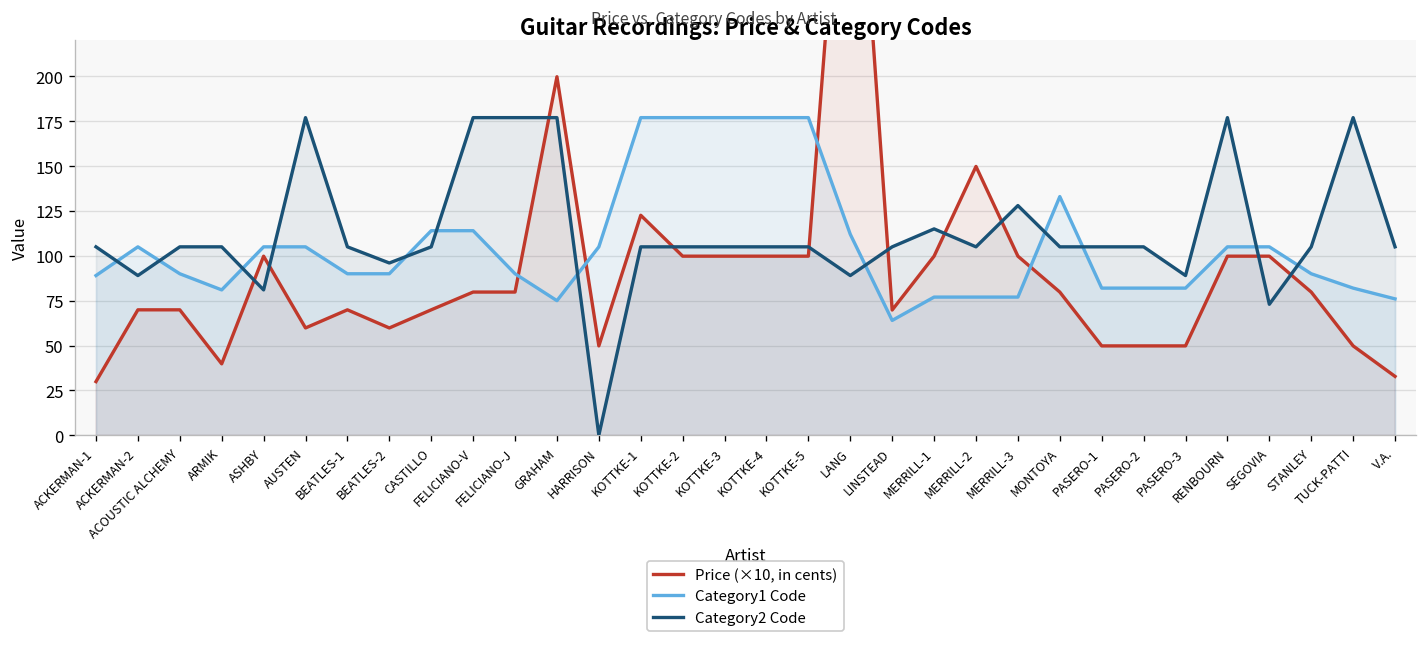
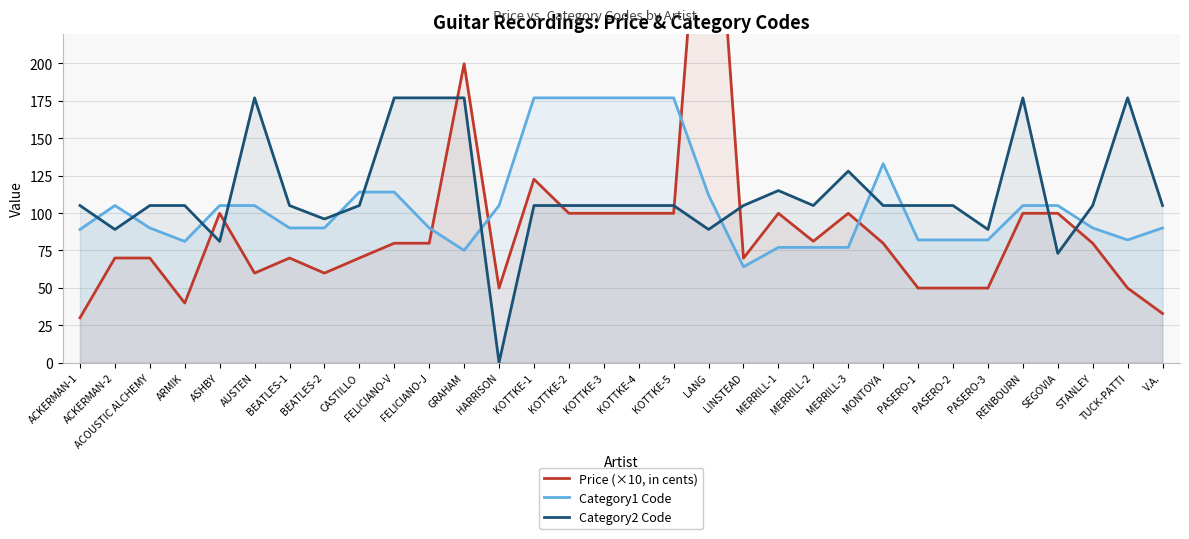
  {
    "Price (×10, in cents)": {
      "ACKERMAN-1": 30,
      "ACKERMAN-2": 70,
      "ACOUSTIC ALCHEMY": 70,
      "ARMIK": 40,
      "ASHBY": 100,
      "AUSTEN": 60,
      "BEATLES-1": 70,
      "BEATLES-2": 60,
      "CASTILLO": 70,
      "FELICIANO-V": 80,
      "FELICIANO-J": 80,
      "GRAHAM": 200,
      "HARRISON": 50,
      "KOTTKE-1": 123,
      "KOTTKE-2": 100,
      "KOTTKE-3": 100,
      "KOTTKE-4": 100,
      "KOTTKE-5": 100,
      "LINSTEAD": 70,
      "MERRILL-1": 100,
-     "MERRILL-2": 150,
+     "MERRILL-2": 81,
      "MERRILL-3": 100,
      "MONTOYA": 80,
      "PASERO-1": 50,
      "PASERO-2": 50,
      "PASERO-3": 50,
      "RENBOURN": 100,
      "SEGOVIA": 100,
      "STANLEY": 80,
      "TUCK-PATTI": 50,
      "V.A.": 33
    },
    "Category1 Code": {
      "ACKERMAN-1": 89,
      "ACKERMAN-2": 105,
      "ACOUSTIC ALCHEMY": 90,
      "ARMIK": 81,
      "ASHBY": 105,
      "AUSTEN": 105,
      "BEATLES-1": 90,
      "BEATLES-2": 90,
      "CASTILLO": 114,
      "FELICIANO-V": 114,
      "FELICIANO-J": 90,
      "GRAHAM": 75,
      "HARRISON": 105,
      "KOTTKE-1": 177,
      "KOTTKE-2": 177,
      "KOTTKE-3": 177,
      "KOTTKE-4": 177,
      "KOTTKE-5": 177,
      "LANG": 112,
      "LINSTEAD": 64,
      "MERRILL-1": 77,
      "MERRILL-2": 77,
      "MERRILL-3": 77,
      "MONTOYA": 133,
      "PASERO-1": 82,
      "PASERO-2": 82,
      "PASERO-3": 82,
      "RENBOURN": 105,
      "SEGOVIA": 105,
      "STANLEY": 90,
      "TUCK-PATTI": 82,
-     "V.A.": 76
+     "V.A.": 90
    },
    "Category2 Code": {
      "ACKERMAN-1": 105,
      "ACKERMAN-2": 89,
      "ACOUSTIC ALCHEMY": 105,
      "ARMIK": 105,
      "ASHBY": 81,
      "AUSTEN": 177,
      "BEATLES-1": 105,
      "BEATLES-2": 96,
      "CASTILLO": 105,
      "FELICIANO-V": 177,
      "FELICIANO-J": 177,
      "GRAHAM": 177,
      "HARRISON": 0,
      "KOTTKE-1": 105,
      "KOTTKE-2": 105,
      "KOTTKE-3": 105,
      "KOTTKE-4": 105,
      "KOTTKE-5": 105,
      "LANG": 89,
      "LINSTEAD": 105,
      "MERRILL-1": 115,
      "MERRILL-2": 105,
      "MERRILL-3": 128,
      "MONTOYA": 105,
      "PASERO-1": 105,
      "PASERO-2": 105,
      "PASERO-3": 89,
      "RENBOURN": 177,
      "SEGOVIA": 73,
      "STANLEY": 105,
      "TUCK-PATTI": 177,
      "V.A.": 105
    }
  }
